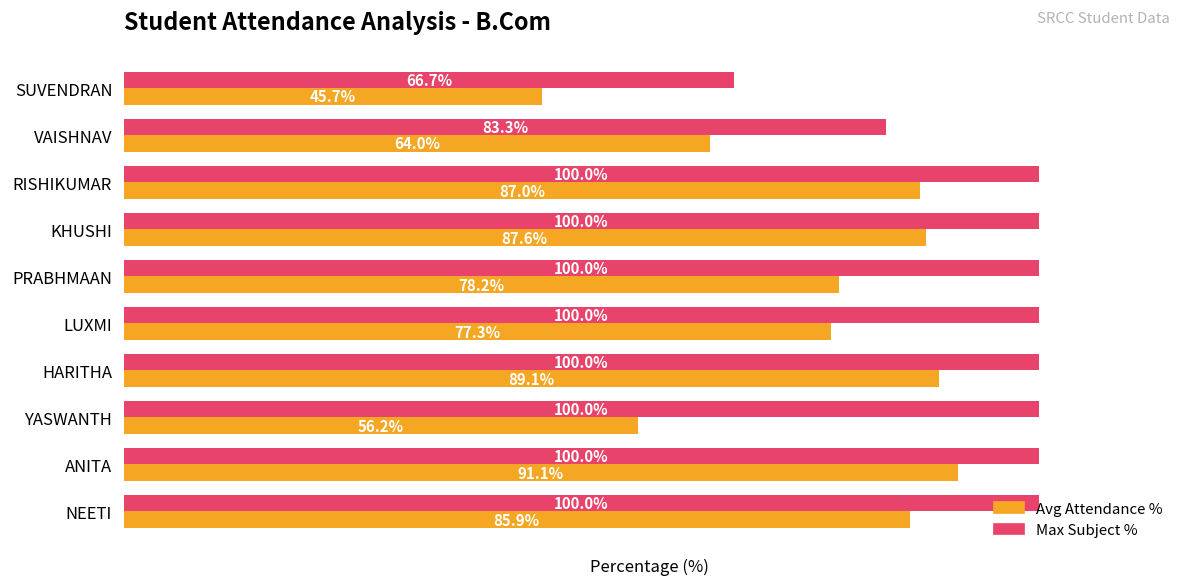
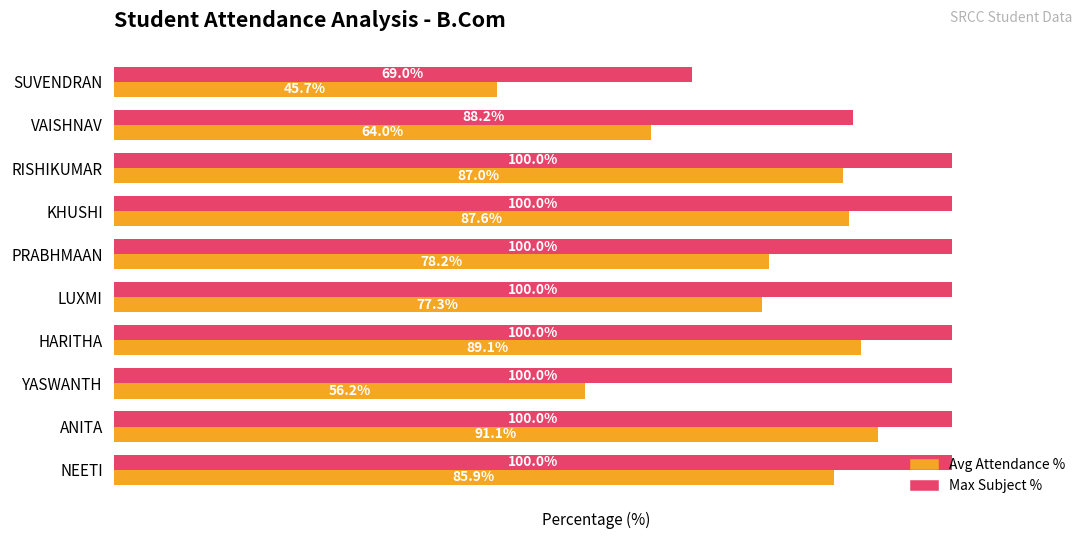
  {
    "Max Subject %": {
-     "SUVENDRAN": "66.7%",
-     "VAISHNAV": "83.3%",
+     "SUVENDRAN": "69.0%",
+     "VAISHNAV": "88.2%",
      "RISHIKUMAR": "100.0%",
      "KHUSHI": "100.0%",
      "PRABHMAAN": "100.0%",
      "LUXMI": "100.0%",
      "HARITHA": "100.0%",
      "YASWANTH": "100.0%",
      "ANITA": "100.0%",
      "NEETI": "100.0%"
    },
    "Avg Attendance %": {
      "SUVENDRAN": "45.7%",
      "VAISHNAV": "64.0%",
      "RISHIKUMAR": "87.0%",
      "KHUSHI": "87.6%",
      "PRABHMAAN": "78.2%",
      "LUXMI": "77.3%",
      "HARITHA": "89.1%",
      "YASWANTH": "56.2%",
      "ANITA": "91.1%",
      "NEETI": "85.9%"
    }
  }
